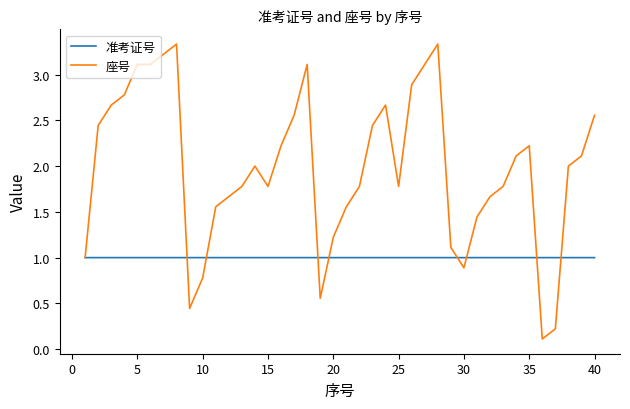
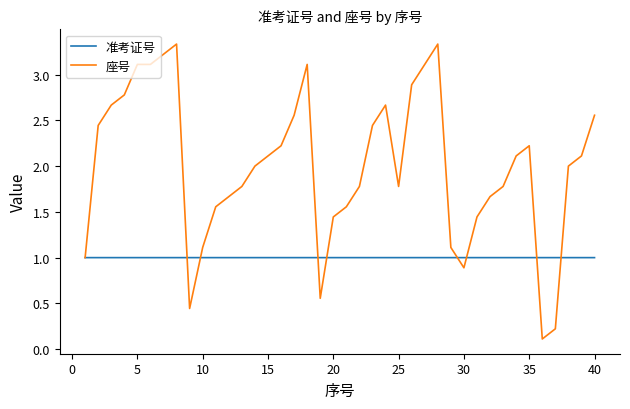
  {
    "准考证号": {
      "5": 1.0,
      "10": 1.0,
      "15": 1.0,
      "20": 1.0,
      "25": 1.0,
      "30": 1.0,
      "35": 1.0,
      "40": 1.0
    },
    "座号": {
-     "10": 0.8,
-     "15": 1.8,
-     "20": 1.2,
+     "10": 1.1,
+     "15": 2.1,
+     "20": 1.4,
      "25": 1.8,
      "30": 0.9,
      "35": 2.2,
      "40": 2.6
    }
  }
